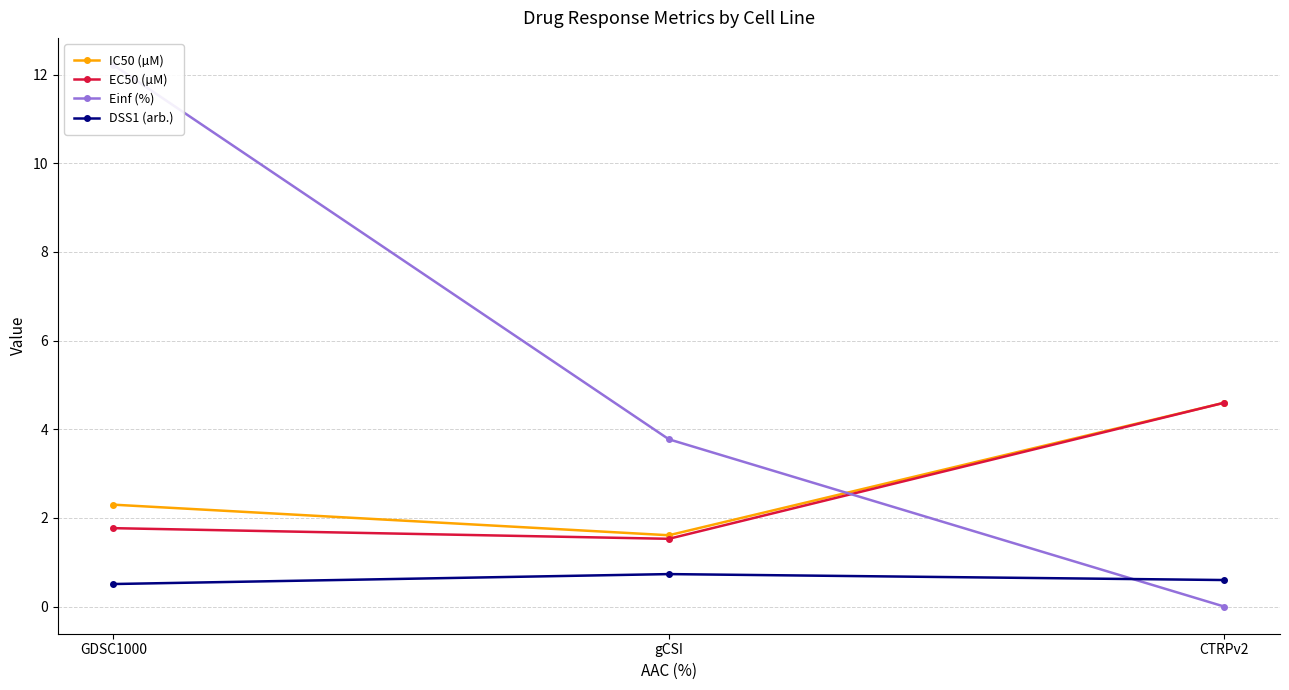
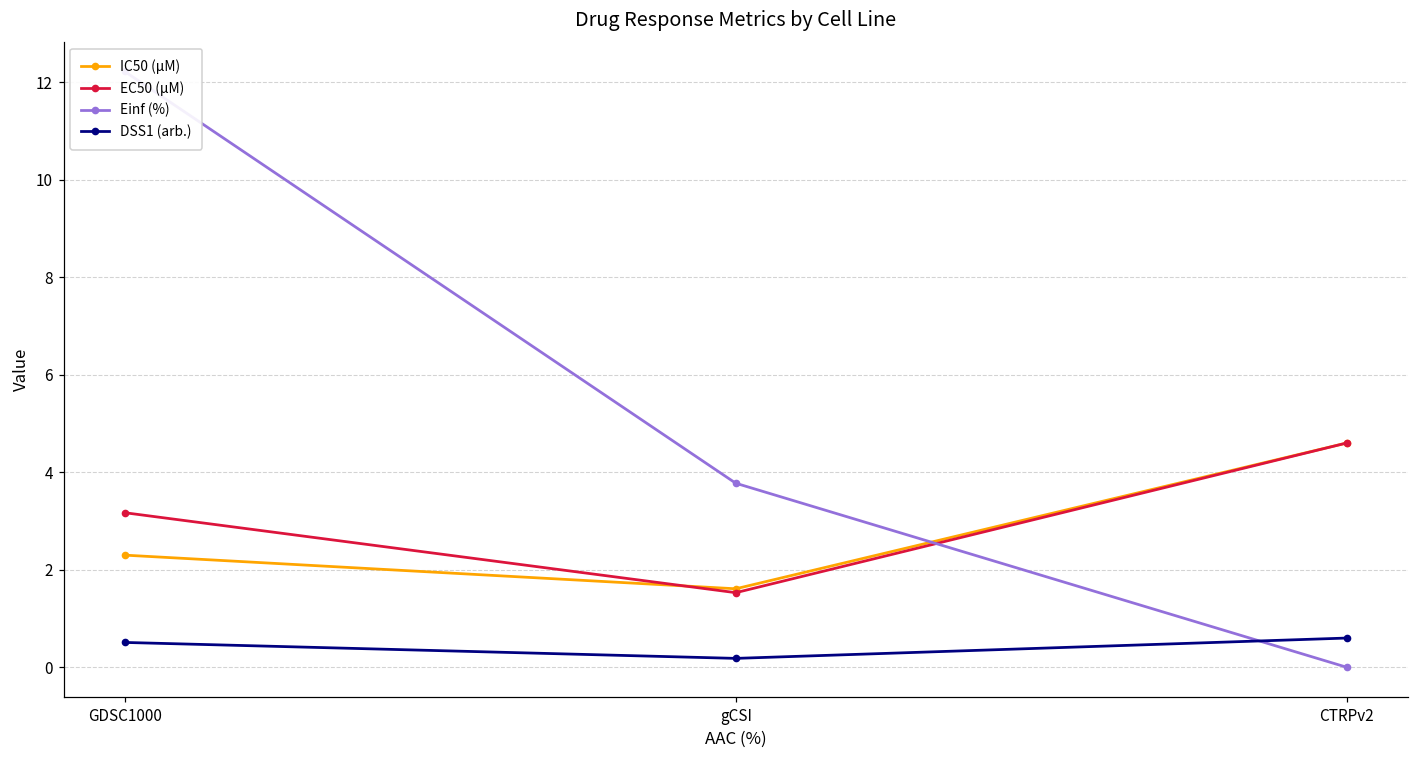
  {
    "IC50 (µM)": {
      "GDSC1000": 2.3,
      "gCSI": 1.6
    },
    "EC50 (µM)": {
-     "GDSC1000": 1.8,
+     "GDSC1000": 3.2,
      "gCSI": 1.5
    },
    "Einf (%)": {
      "gCSI": 3.8,
      "CTRPv2": 0.0
    },
    "DSS1 (arb.)": {
      "GDSC1000": 0.5,
-     "gCSI": 0.7,
+     "gCSI": 0.2,
      "CTRPv2": 0.6
    }
  }
